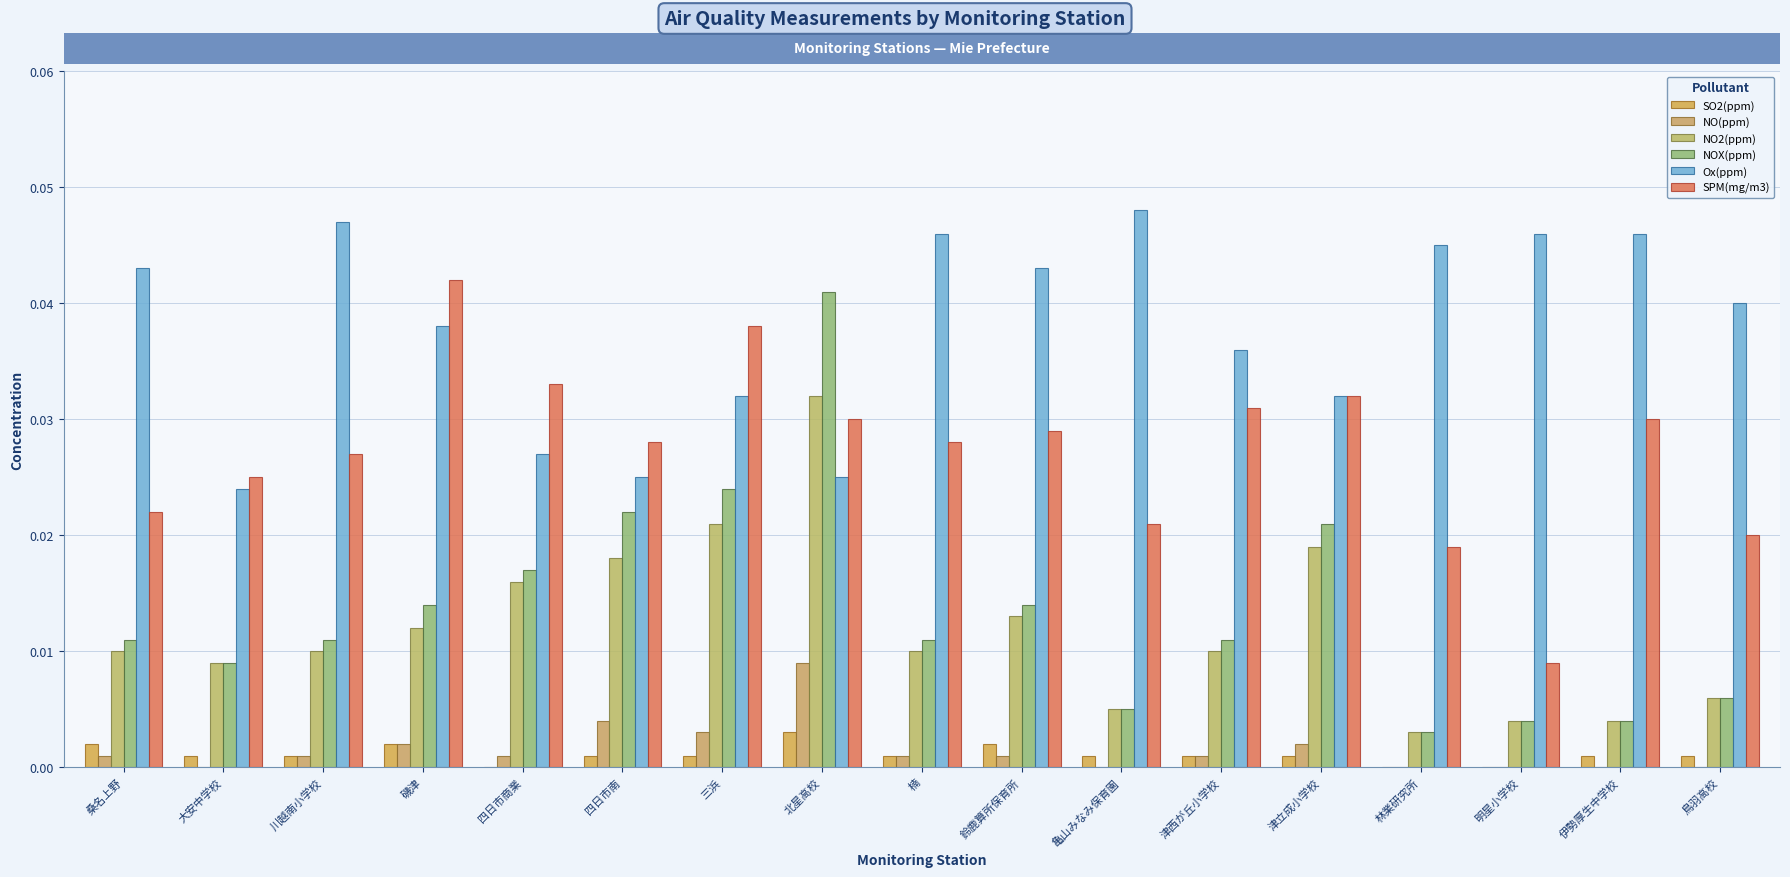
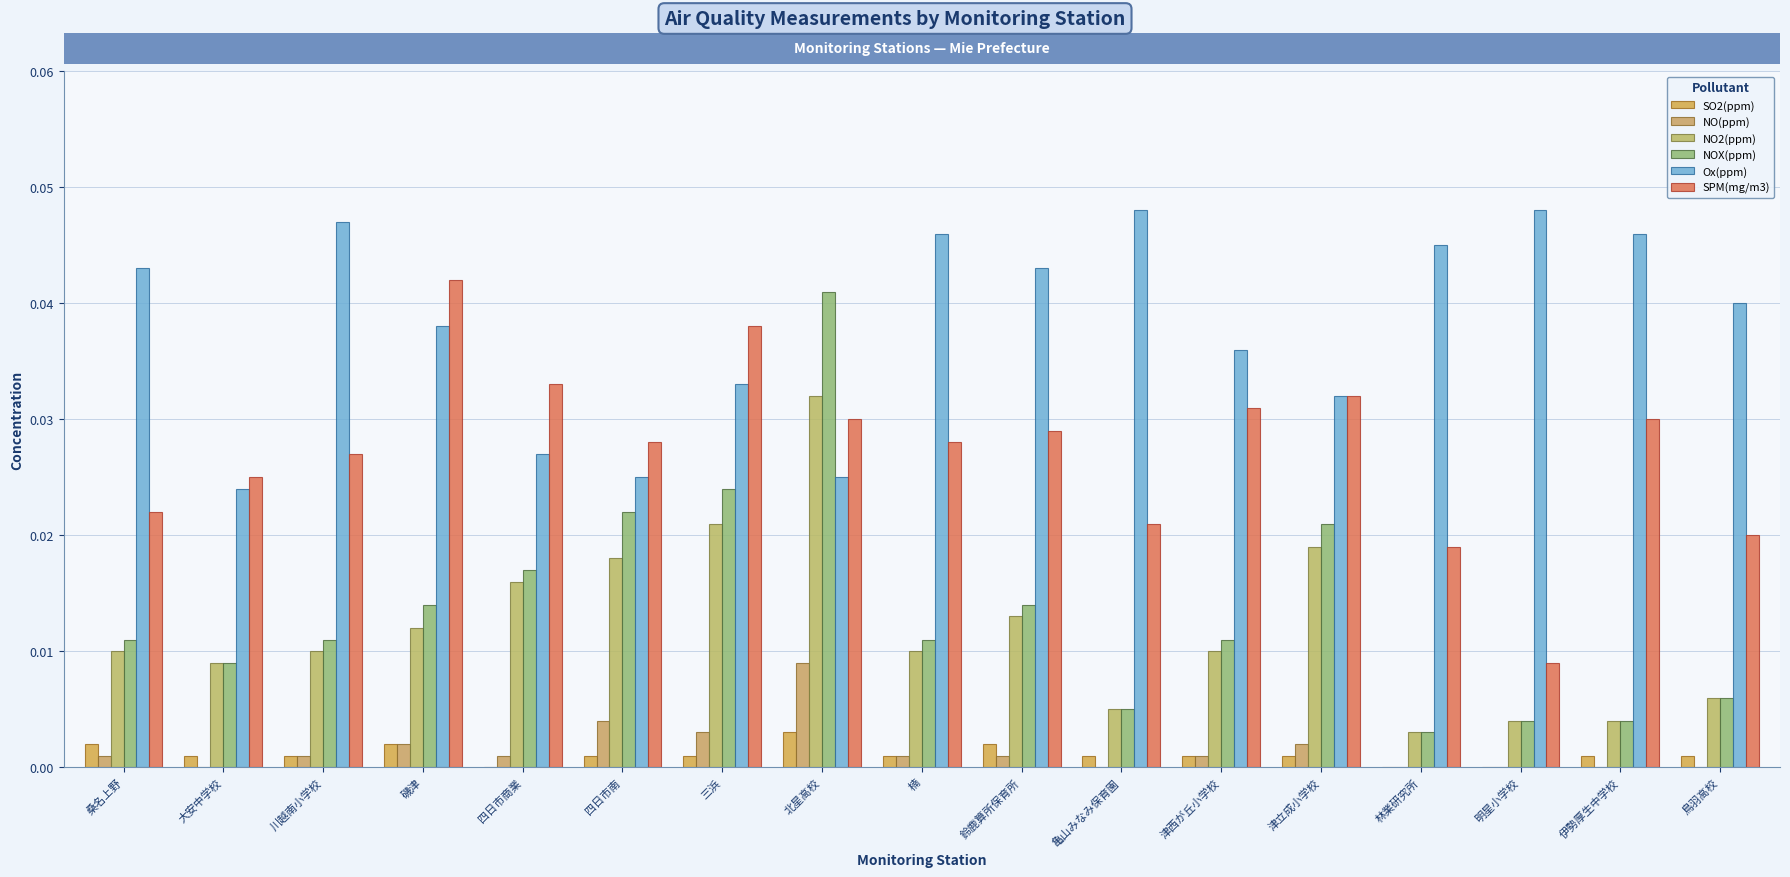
  {
    "Ox(ppm)": {
      "桑名上野": 0.043,
      "大安中学校": 0.024,
      "川越南小学校": 0.047,
      "磯津": 0.038,
      "四日市商業": 0.027,
      "四日市南": 0.025,
-     "三浜": 0.032,
+     "三浜": 0.033,
      "北星高校": 0.025,
      "楠": 0.046,
      "鈴鹿算所保育所": 0.043,
      "亀山みなみ保育園": 0.048,
      "津西が丘小学校": 0.036,
      "津立成小学校": 0.032,
      "林業研究所": 0.045,
-     "明星小学校": 0.046,
+     "明星小学校": 0.048,
      "伊勢厚生中学校": 0.046,
      "鳥羽高校": 0.040
    }
  }
